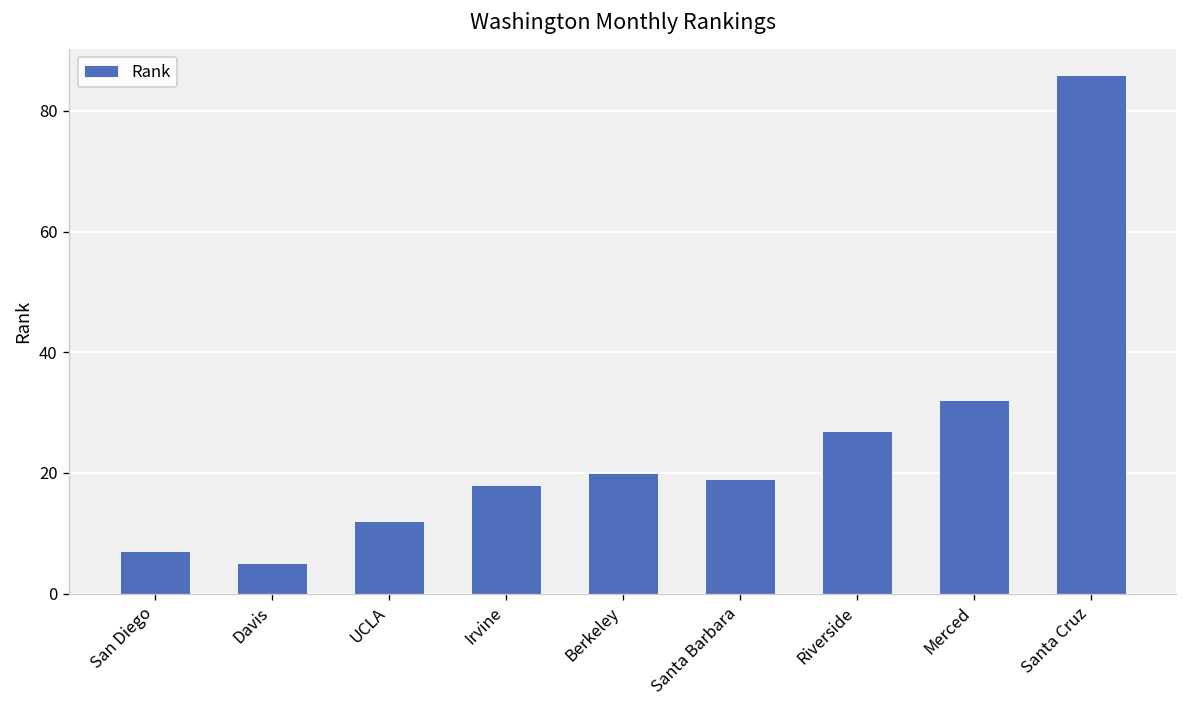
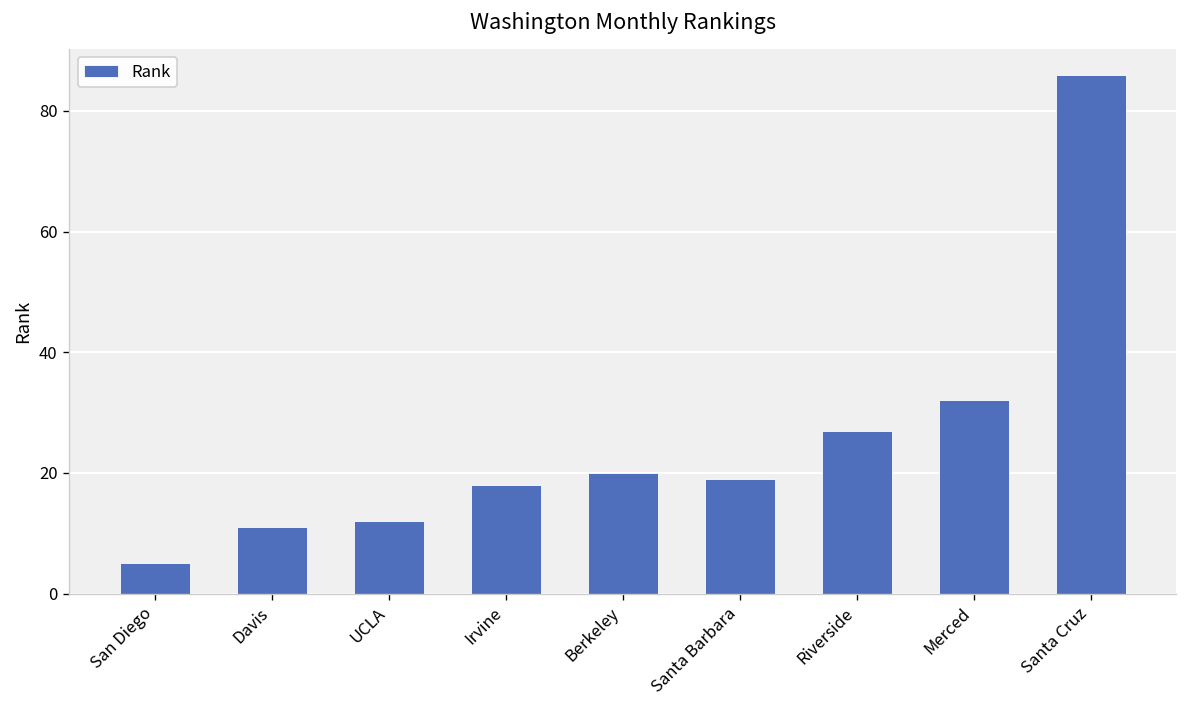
  {
-   "San Diego": 7,
-   "Davis": 5,
+   "San Diego": 5,
+   "Davis": 11,
    "UCLA": 12,
    "Irvine": 18,
    "Berkeley": 20,
    "Santa Barbara": 19,
    "Riverside": 27,
    "Merced": 32,
    "Santa Cruz": 86
  }
